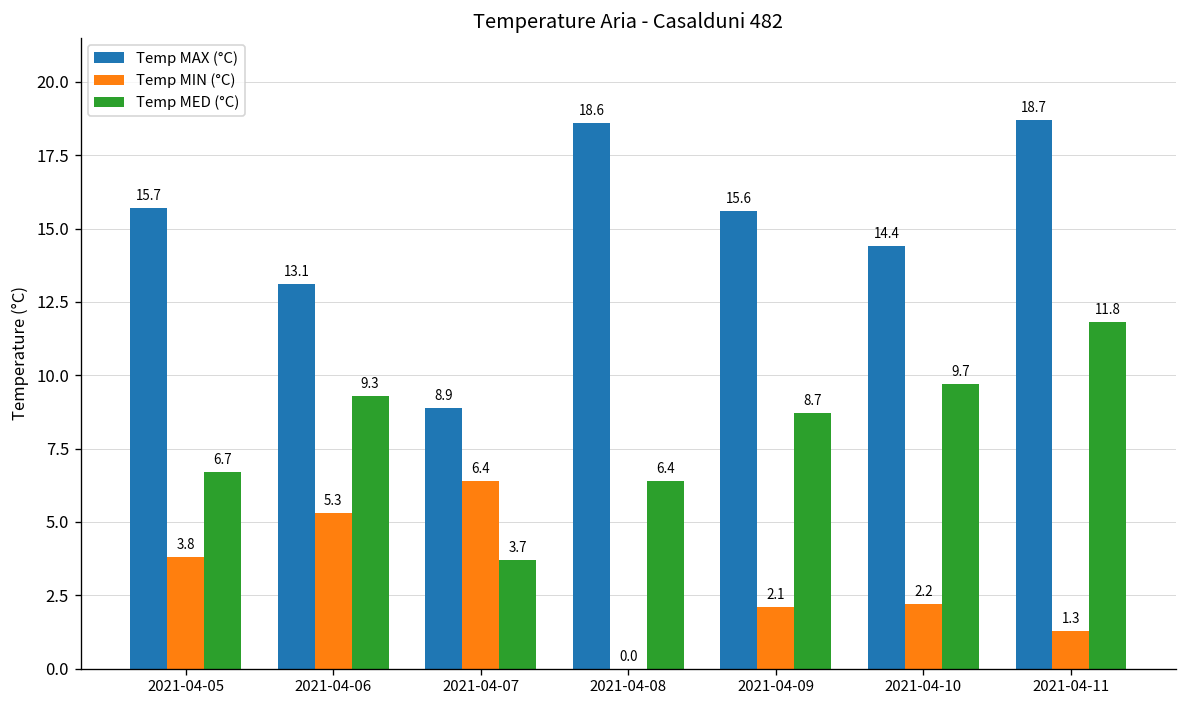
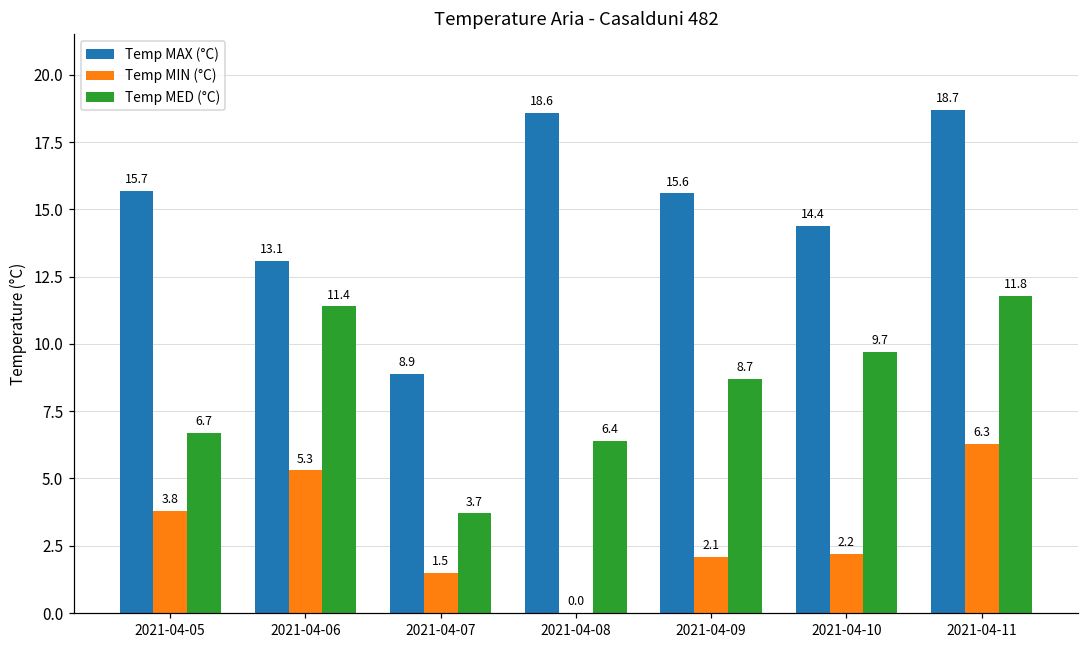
  {
    "Temp MAX (°C)": {
      "2021-04-05": 15.7,
      "2021-04-06": 13.1,
      "2021-04-07": 8.9,
      "2021-04-08": 18.6,
      "2021-04-09": 15.6,
      "2021-04-10": 14.4,
      "2021-04-11": 18.7
    },
    "Temp MIN (°C)": {
      "2021-04-05": 3.8,
      "2021-04-06": 5.3,
-     "2021-04-07": 6.4,
+     "2021-04-07": 1.5,
      "2021-04-08": 0.0,
      "2021-04-09": 2.1,
      "2021-04-10": 2.2,
-     "2021-04-11": 1.3
+     "2021-04-11": 6.3
    },
    "Temp MED (°C)": {
      "2021-04-05": 6.7,
-     "2021-04-06": 9.3,
+     "2021-04-06": 11.4,
      "2021-04-07": 3.7,
      "2021-04-08": 6.4,
      "2021-04-09": 8.7,
      "2021-04-10": 9.7,
      "2021-04-11": 11.8
    }
  }
